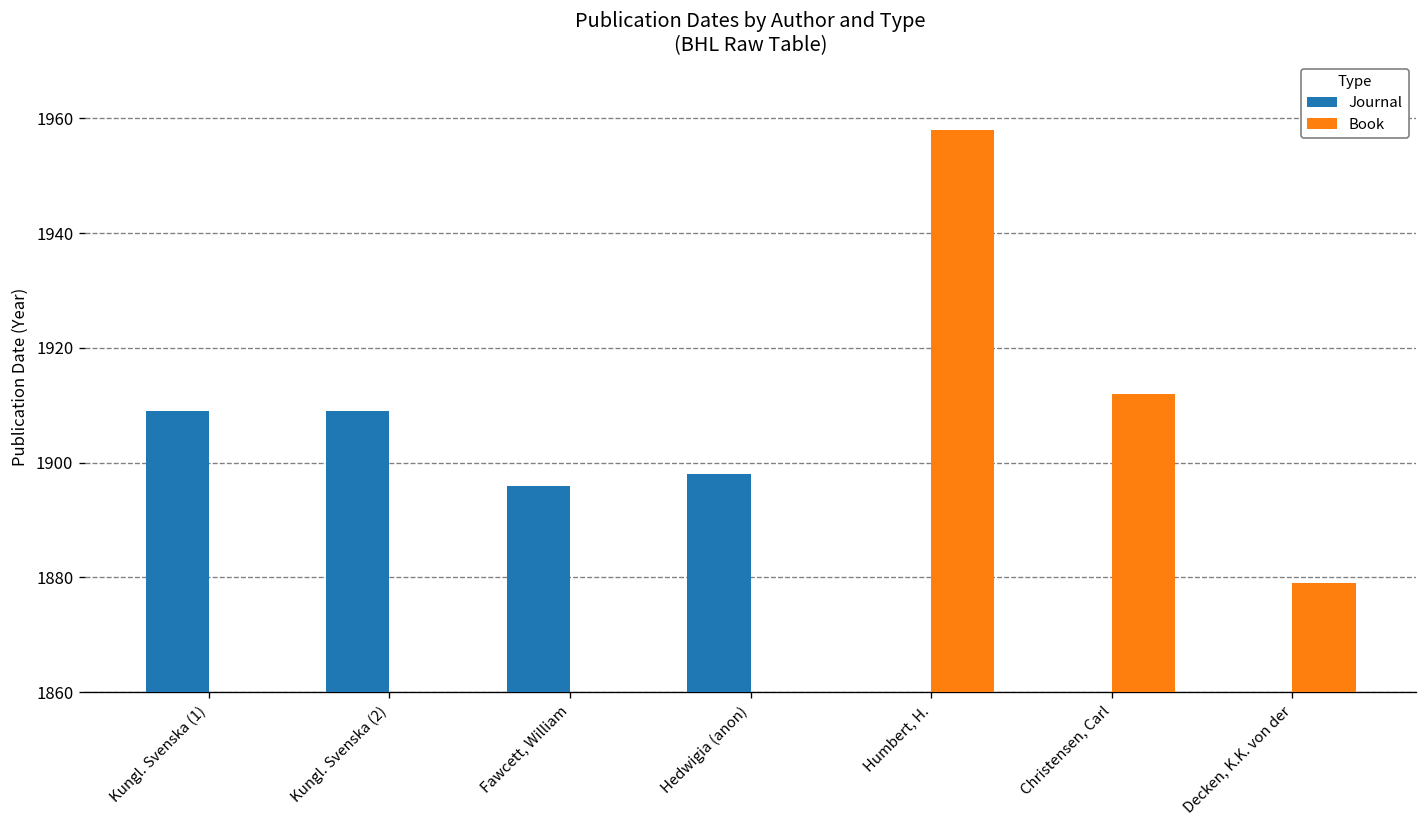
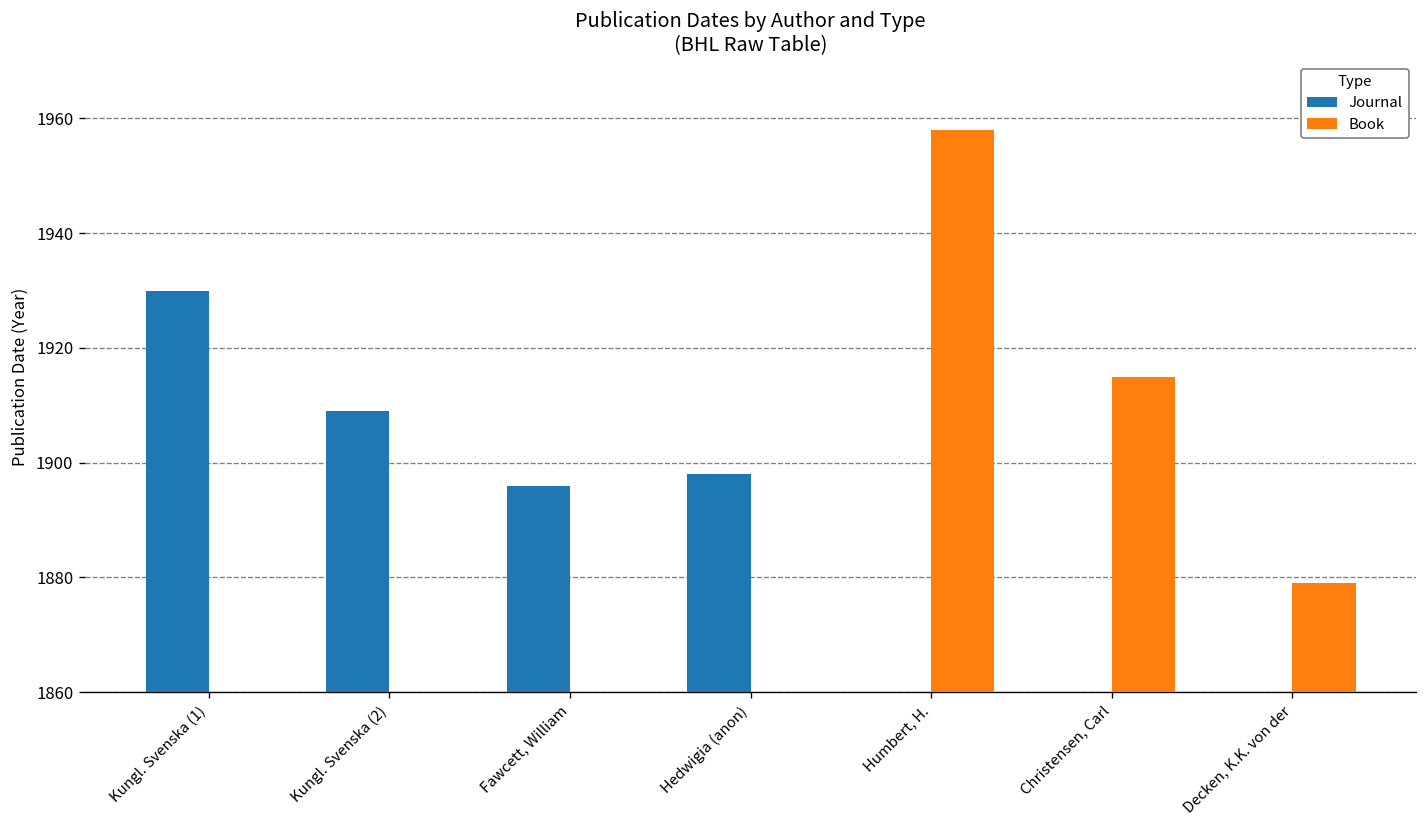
  {
    "Journal": {
-     "Kungl. Svenska (1)": 1909,
+     "Kungl. Svenska (1)": 1930,
      "Kungl. Svenska (2)": 1909,
      "Fawcett, William": 1896,
      "Hedwigia (anon)": 1898
    },
    "Book": {
      "Humbert, H.": 1958,
-     "Christensen, Carl": 1912,
+     "Christensen, Carl": 1915,
      "Decken, K.K. von der": 1879
    }
  }
